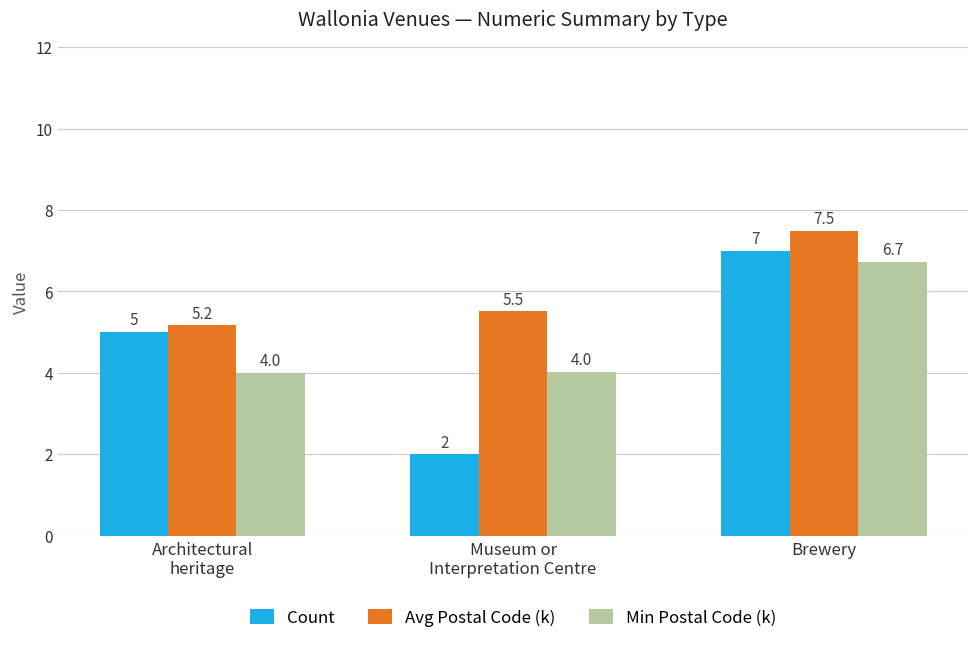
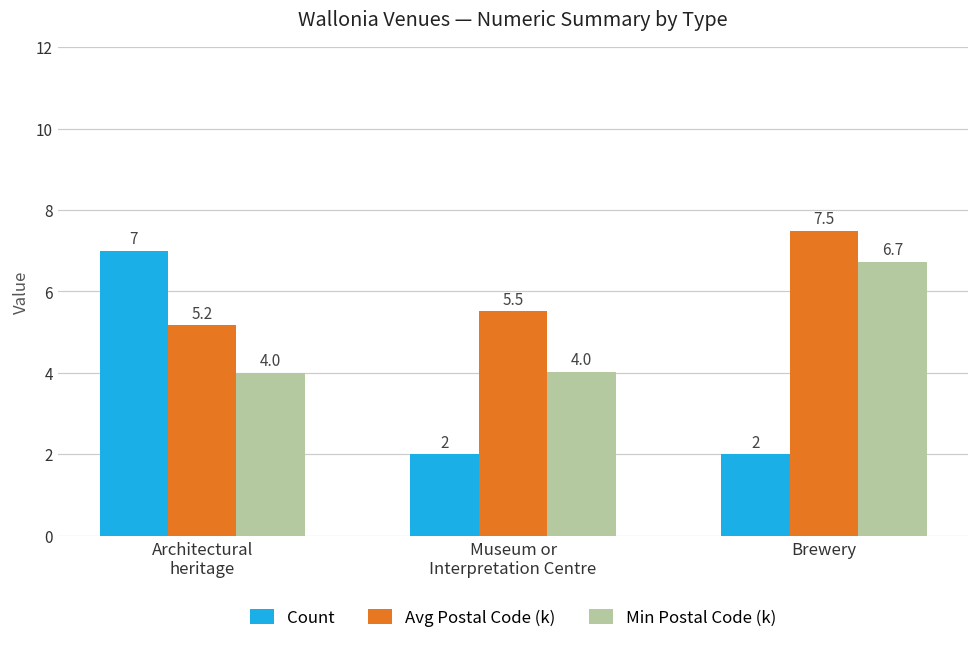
  {
    "Count": {
-     "Architectural heritage": 5,
+     "Architectural heritage": 7,
      "Museum or Interpretation Centre": 2,
-     "Brewery": 7
+     "Brewery": 2
    },
    "Avg Postal Code (k)": {
      "Architectural heritage": 5.2,
      "Museum or Interpretation Centre": 5.5,
      "Brewery": 7.5
    },
    "Min Postal Code (k)": {
      "Architectural heritage": 4.0,
      "Museum or Interpretation Centre": 4.0,
      "Brewery": 6.7
    }
  }
